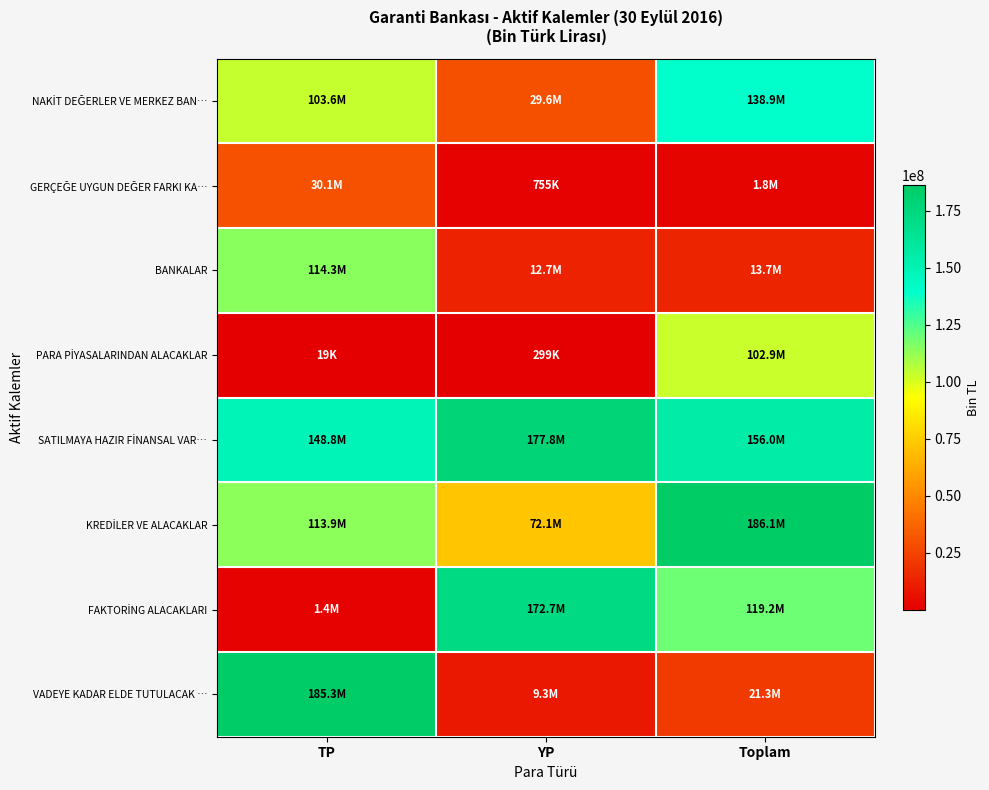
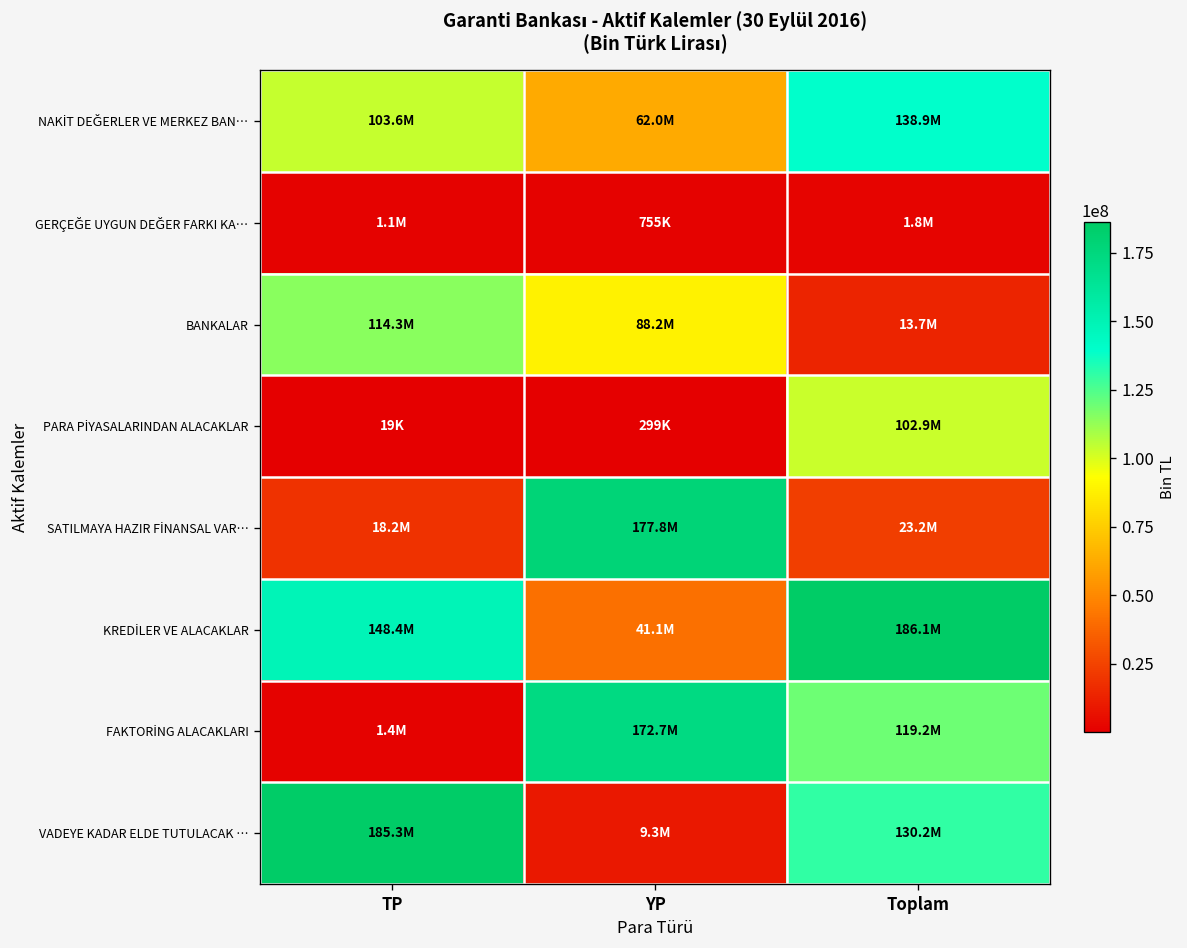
  {
    "NAKİT DEĞERLER VE MERKEZ BAN…": {
      "TP": "103.6M",
-     "YP": "29.6M",
+     "YP": "62.0M",
      "Toplam": "138.9M"
    },
    "GERÇEĞE UYGUN DEĞER FARKI KA…": {
-     "TP": "30.1M",
+     "TP": "1.1M",
      "YP": "755K",
      "Toplam": "1.8M"
    },
    "BANKALAR": {
      "TP": "114.3M",
-     "YP": "12.7M",
+     "YP": "88.2M",
      "Toplam": "13.7M"
    },
    "PARA PİYASALARINDAN ALACAKLAR": {
      "TP": "19K",
      "YP": "299K",
      "Toplam": "102.9M"
    },
    "SATILMAYA HAZIR FİNANSAL VAR…": {
-     "TP": "148.8M",
+     "TP": "18.2M",
      "YP": "177.8M",
-     "Toplam": "156.0M"
+     "Toplam": "23.2M"
    },
    "KREDİLER VE ALACAKLAR": {
-     "TP": "113.9M",
-     "YP": "72.1M",
+     "TP": "148.4M",
+     "YP": "41.1M",
      "Toplam": "186.1M"
    },
    "FAKTORİNG ALACAKLARI": {
      "TP": "1.4M",
      "YP": "172.7M",
      "Toplam": "119.2M"
    },
    "VADEYE KADAR ELDE TUTULACAK …": {
      "TP": "185.3M",
      "YP": "9.3M",
-     "Toplam": "21.3M"
+     "Toplam": "130.2M"
    }
  }
